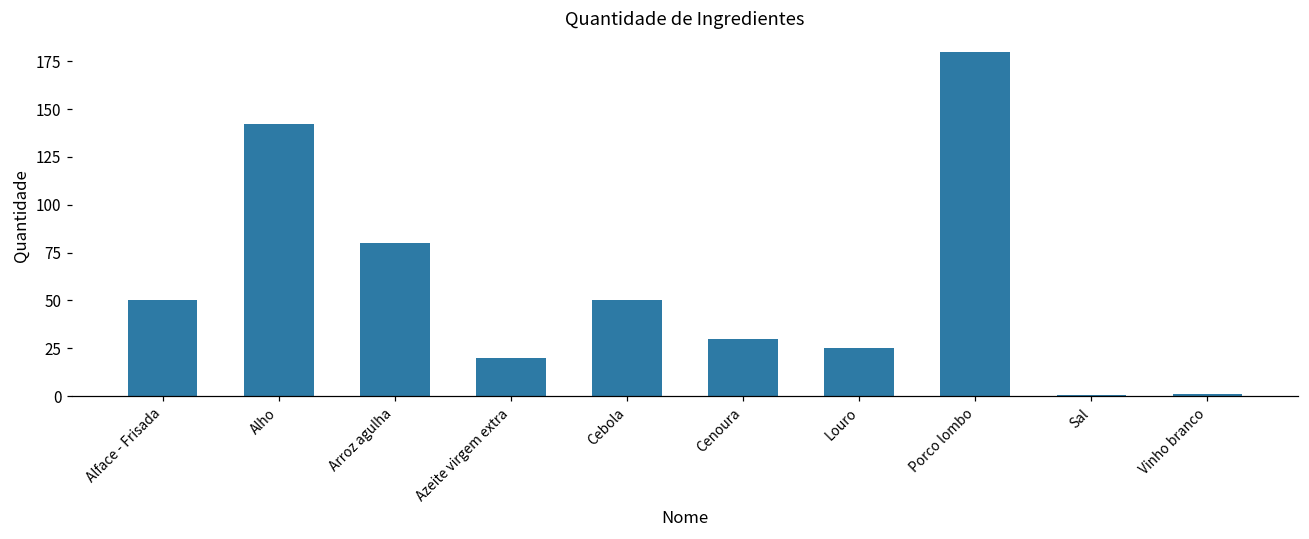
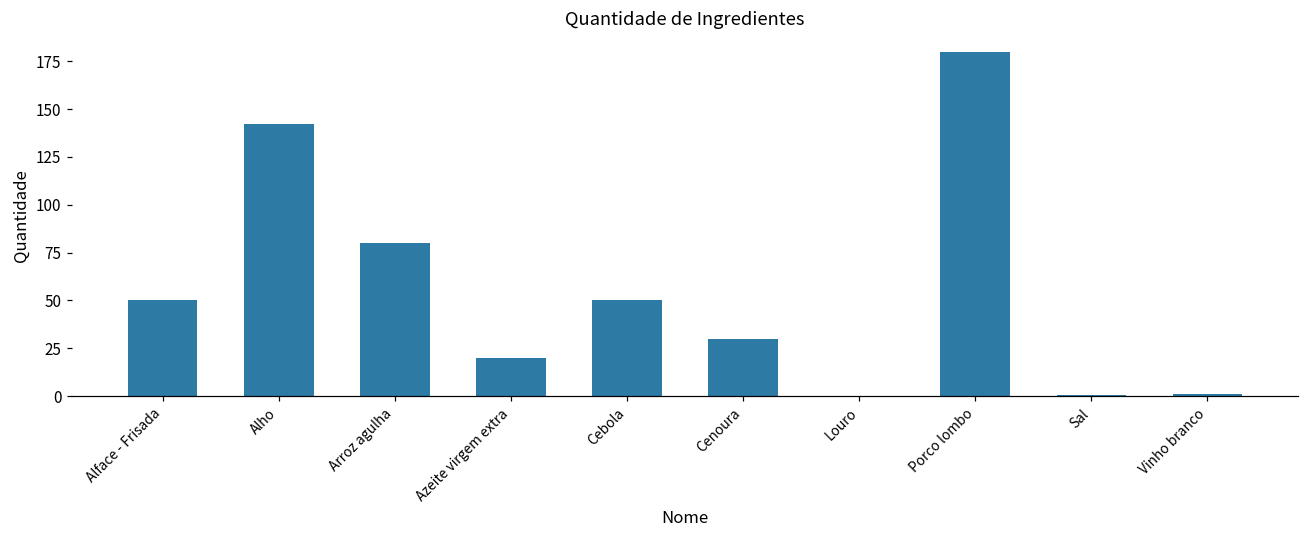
  {
    "Alface - Frisada": 50,
    "Alho": 142,
    "Arroz agulha": 80,
    "Azeite virgem extra": 20,
    "Cebola": 50,
    "Cenoura": 30,
-   "Louro": 25,
+   "Louro": 0,
    "Porco lombo": 180
  }
